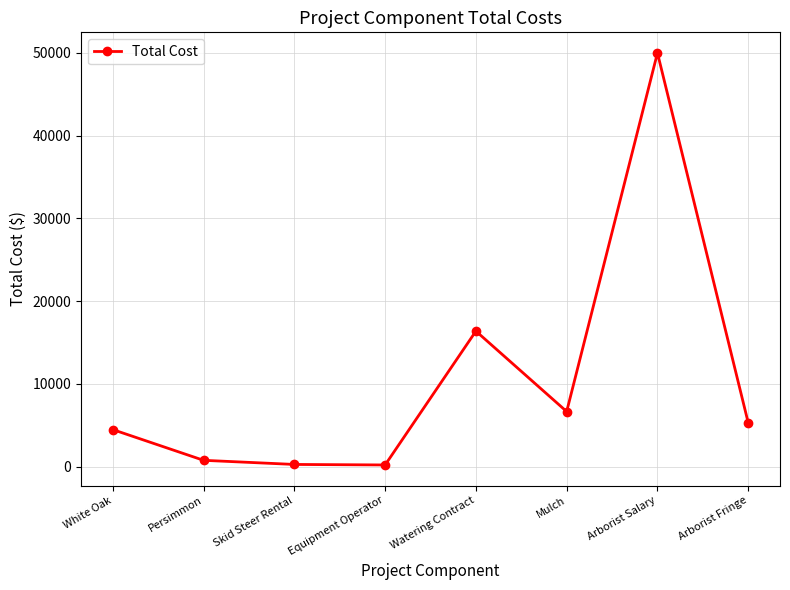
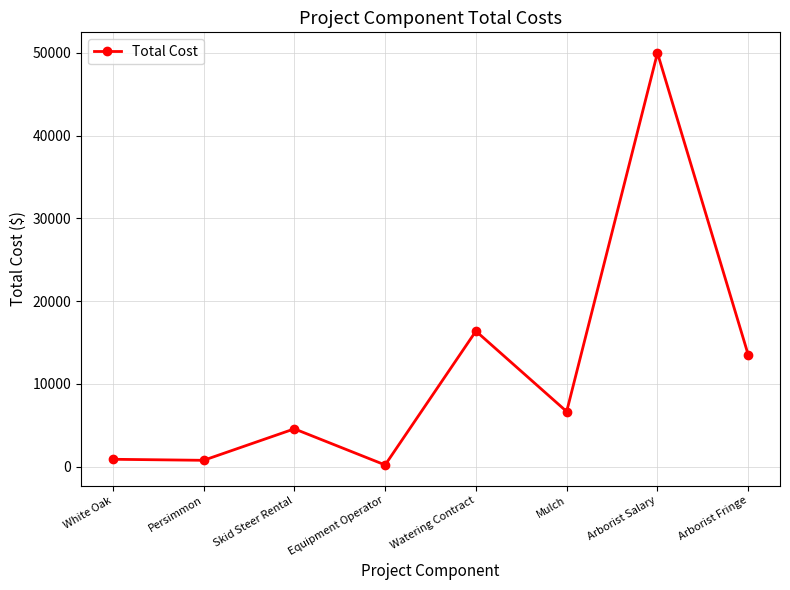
  {
-   "White Oak": 4000,
+   "White Oak": 1000,
    "Persimmon": 1000,
-   "Skid Steer Rental": 0,
+   "Skid Steer Rental": 5000,
    "Equipment Operator": 0,
    "Watering Contract": 16000,
    "Mulch": 7000,
    "Arborist Salary": 50000,
-   "Arborist Fringe": 5000
+   "Arborist Fringe": 14000
  }
